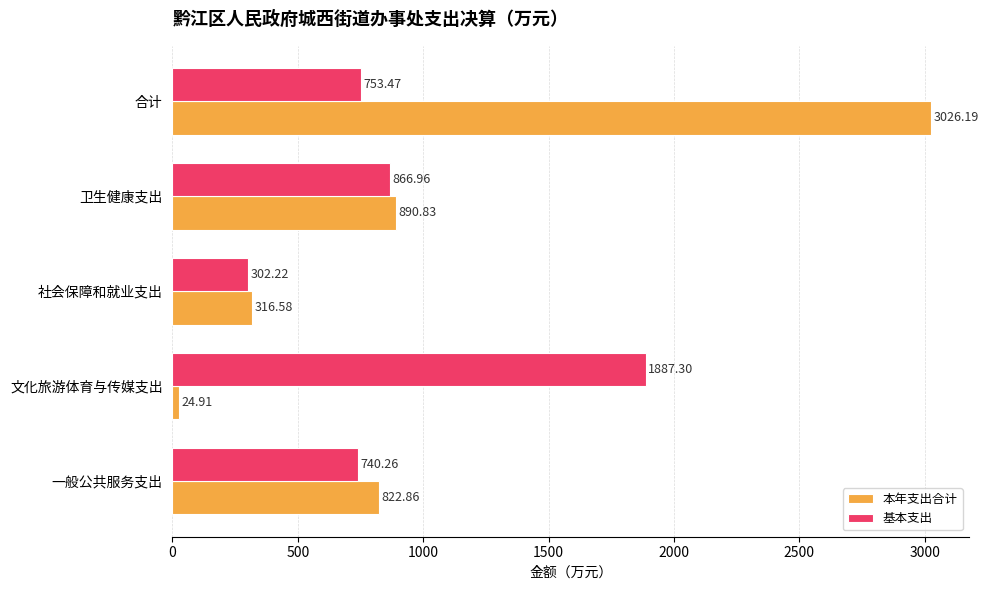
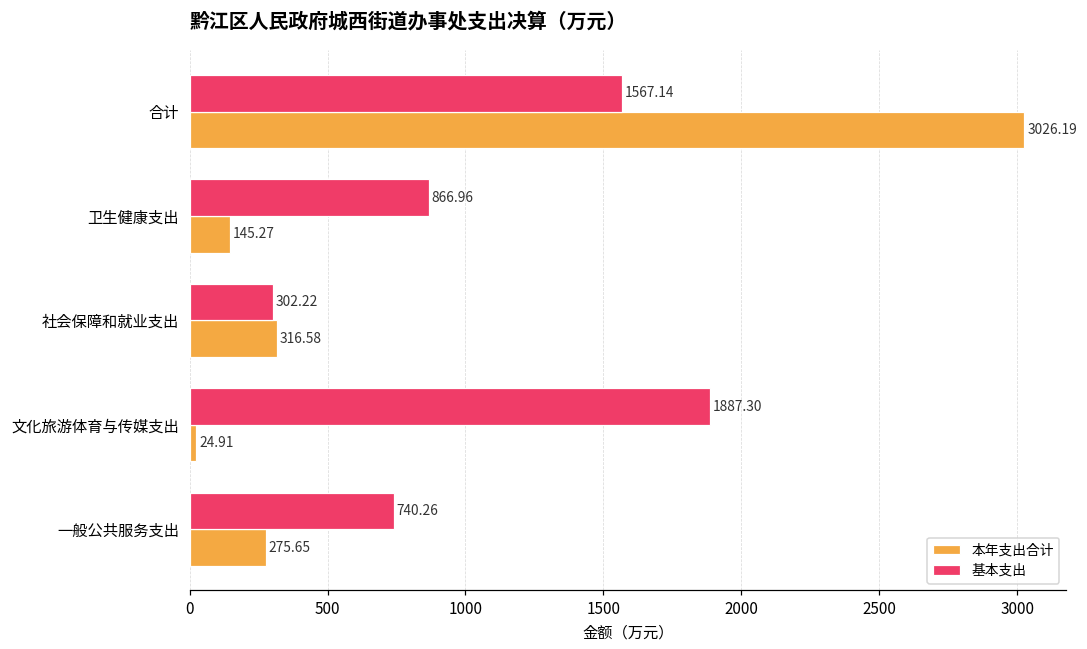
  {
    "本年支出合计": {
      "合计": 3026.19,
-     "卫生健康支出": 890.83,
+     "卫生健康支出": 145.27,
      "社会保障和就业支出": 316.58,
      "文化旅游体育与传媒支出": 24.91,
-     "一般公共服务支出": 822.86
+     "一般公共服务支出": 275.65
    },
    "基本支出": {
-     "合计": 753.47,
+     "合计": 1567.14,
      "卫生健康支出": 866.96,
      "社会保障和就业支出": 302.22,
      "文化旅游体育与传媒支出": 1887.30,
      "一般公共服务支出": 740.26
    }
  }
